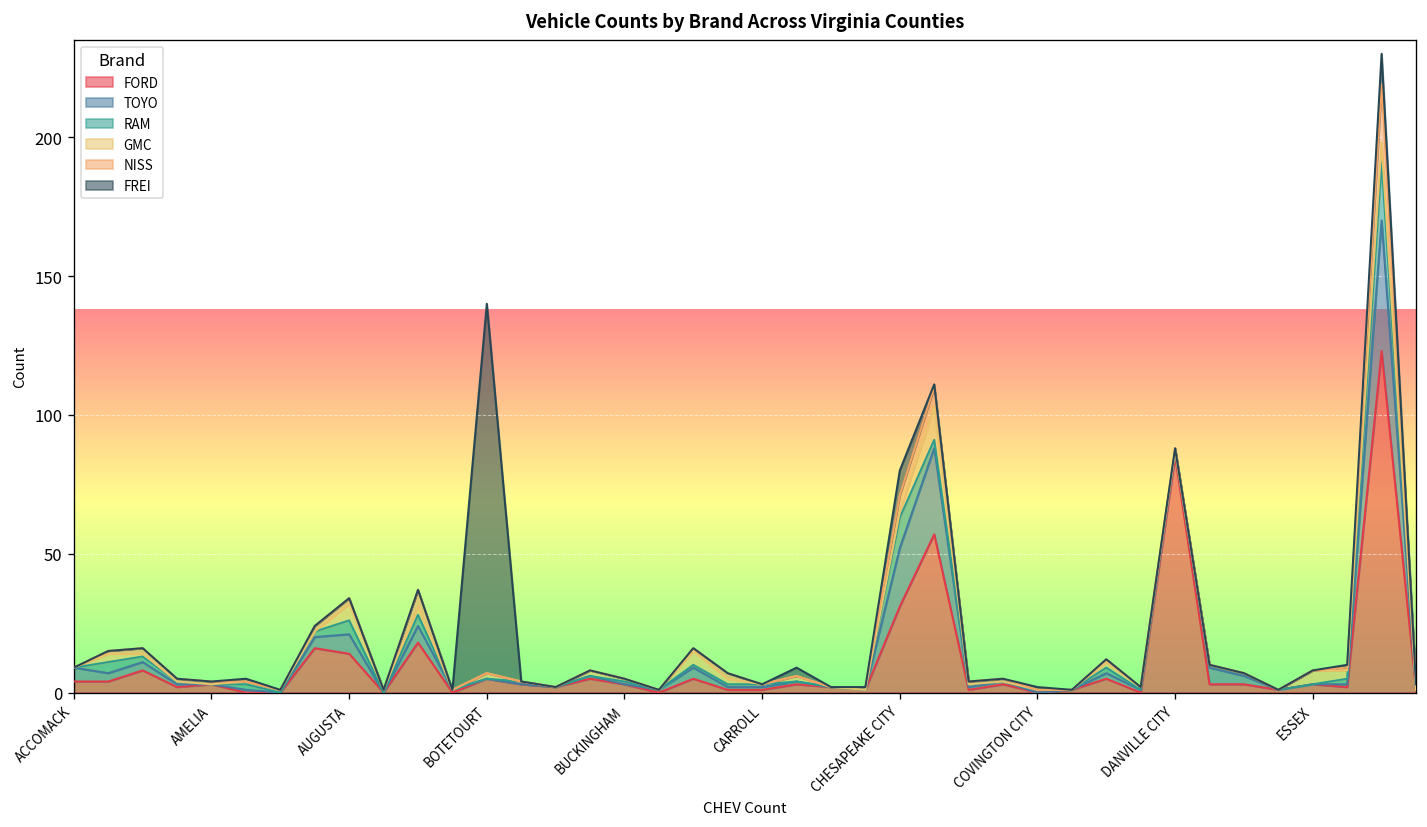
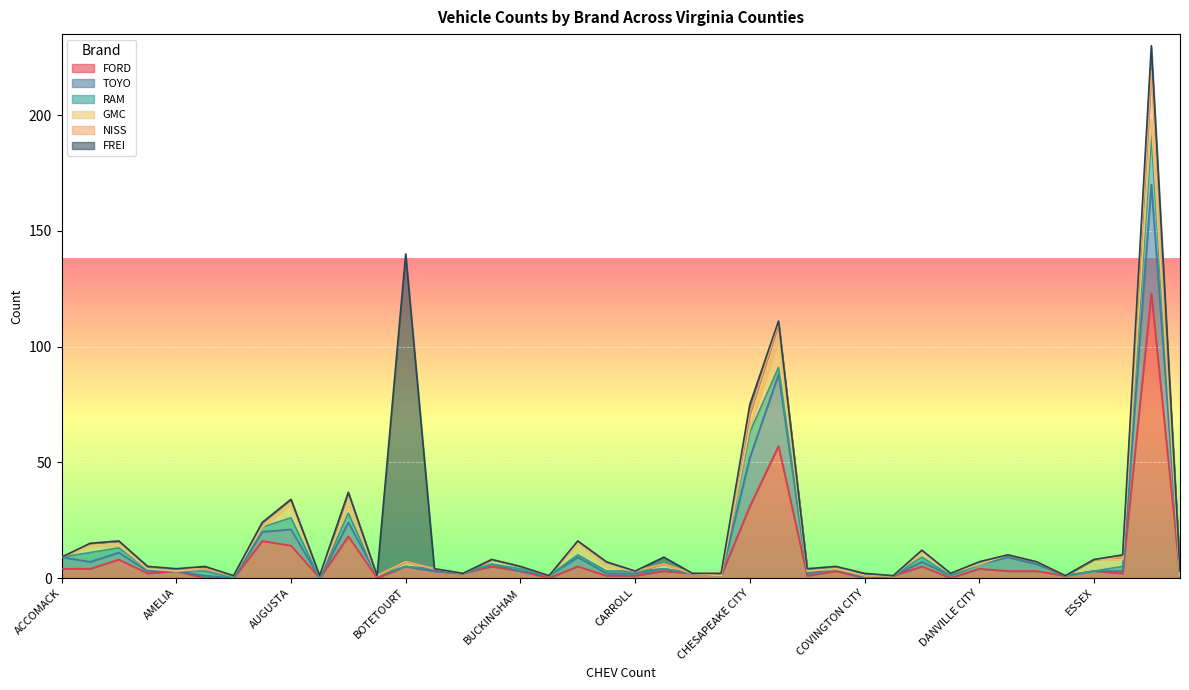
  {
    "FORD": {
      "ACCOMACK": 4,
      "AUGUSTA": 14,
      "CHESAPEAKE CITY": 31,
-     "DANVILLE CITY": 85
+     "DANVILLE CITY": 4
    },
    "FREI": {
      "BOTETOURT": 133,
-     "CHESAPEAKE CITY": 9
+     "CHESAPEAKE CITY": 4
    }
  }
